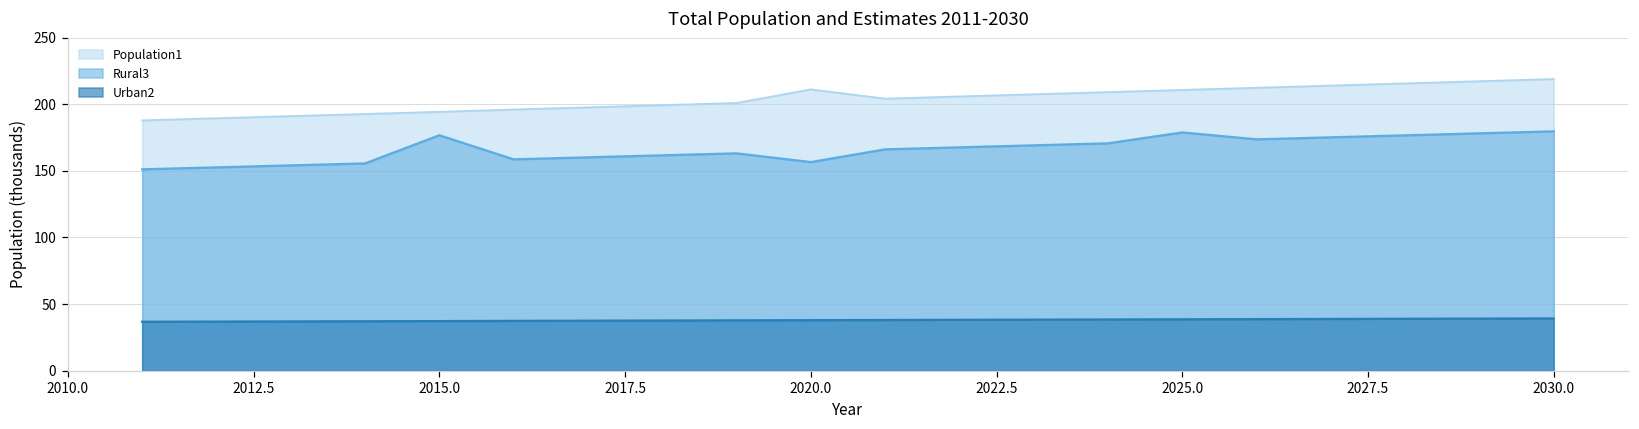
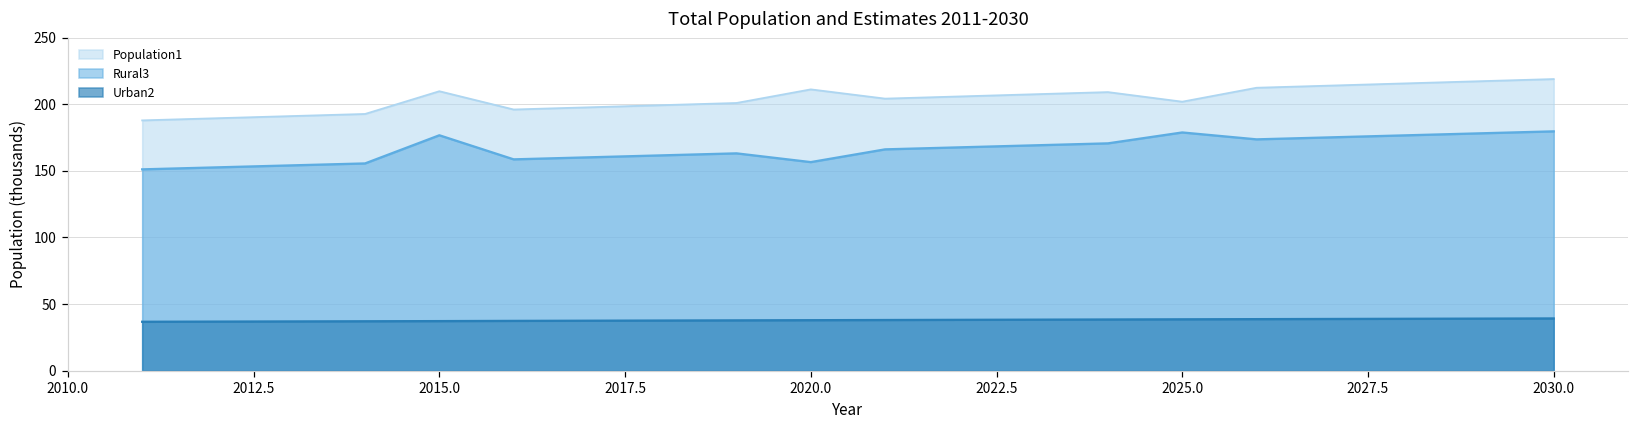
  {
    "Population1": {
-     "2015.0": 194,
+     "2015.0": 210,
      "2020.0": 211,
-     "2025.0": 211,
+     "2025.0": 202,
      "2030.0": 219
    },
    "Rural3": {
      "2015.0": 177,
      "2020.0": 157,
      "2025.0": 179,
      "2030.0": 180
    },
    "Urban2": {
      "2015.0": 37,
      "2020.0": 38,
      "2025.0": 39,
      "2030.0": 39
    }
  }
